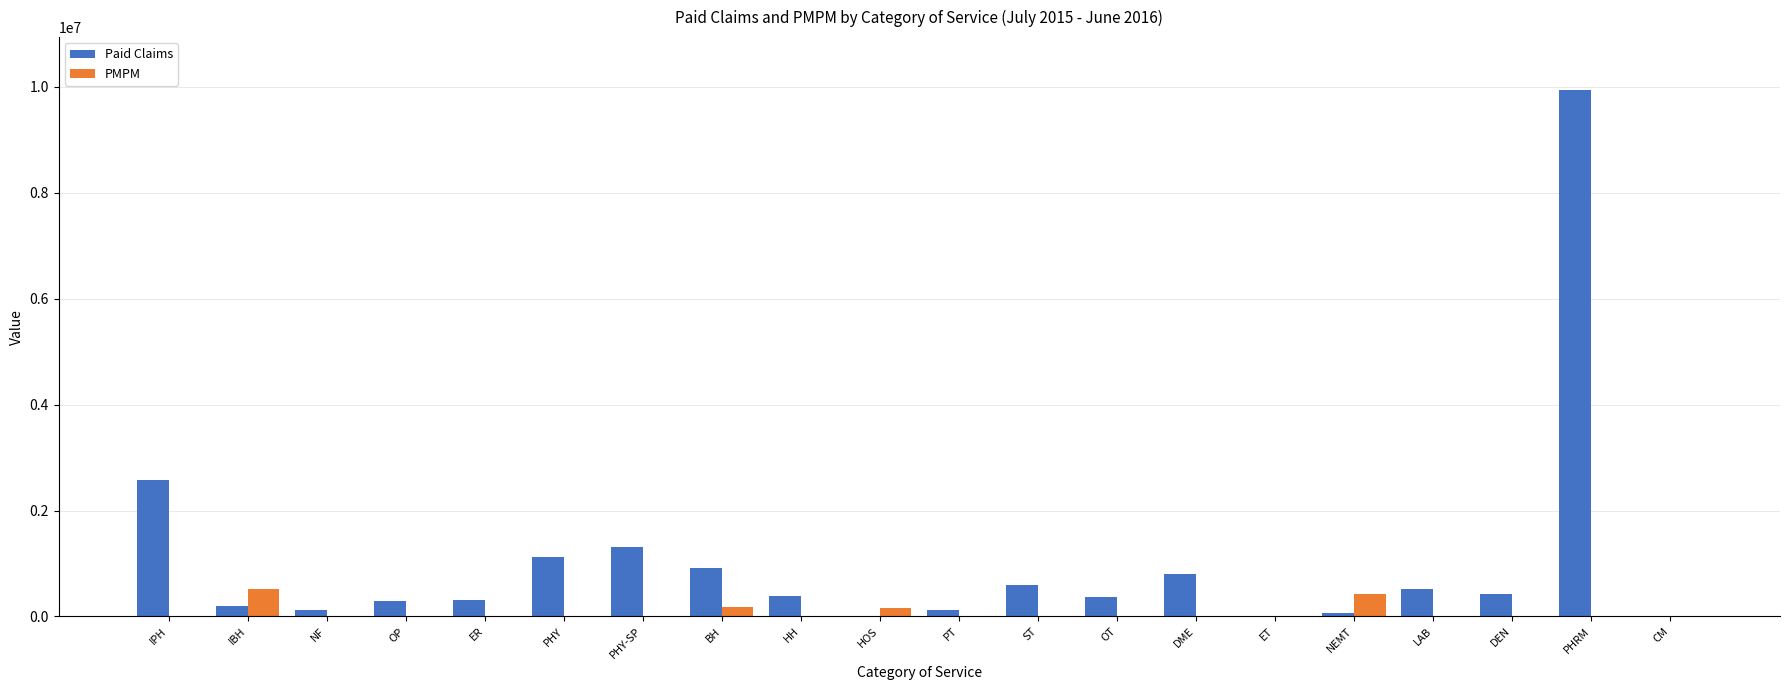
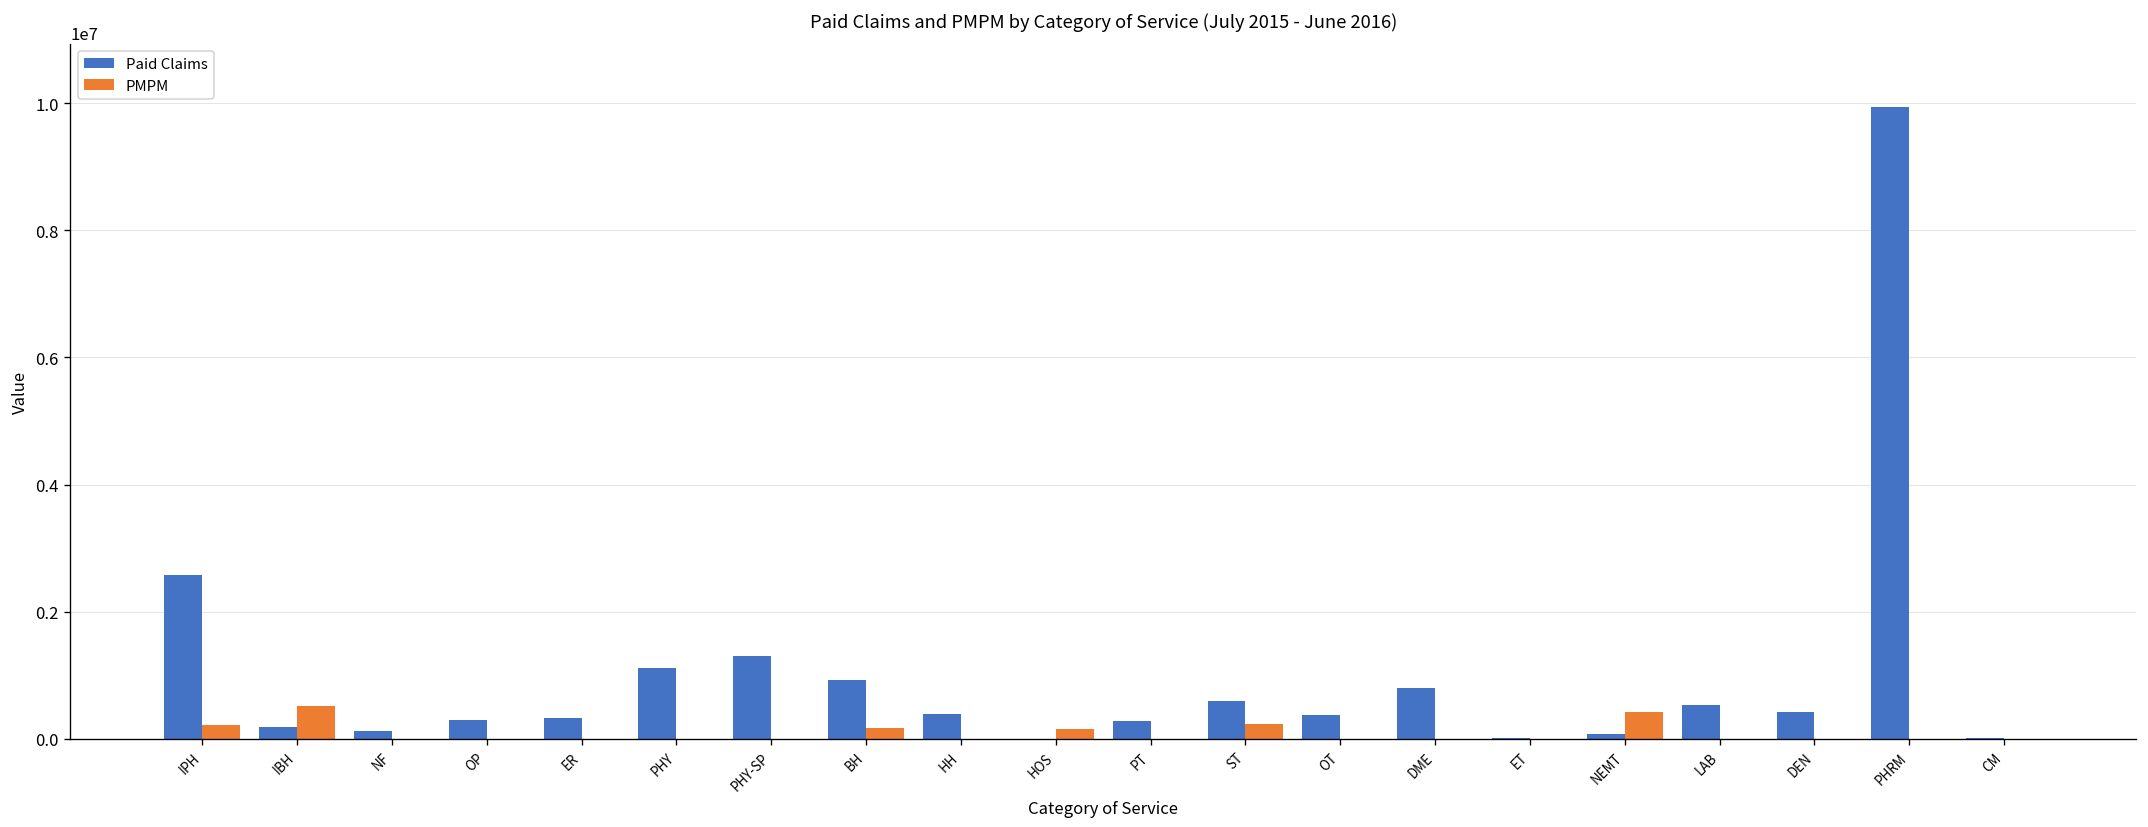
  {
    "Paid Claims": {
      "IPH": 2600000,
      "IBH": 200000,
      "NF": 100000,
      "OP": 300000,
      "ER": 300000,
      "PHY": 1100000,
      "PHY-SP": 1300000,
      "BH": 900000,
      "HH": 400000,
-     "PT": 100000,
+     "PT": 300000,
      "ST": 600000,
      "OT": 400000,
      "DME": 800000,
      "NEMT": 100000,
      "LAB": 500000,
      "DEN": 400000,
      "PHRM": 9900000
    },
    "PMPM": {
-     "IPH": 0,
+     "IPH": 200000,
      "IBH": 500000,
      "BH": 200000,
      "HOS": 200000,
-     "ST": 0,
+     "ST": 200000,
      "NEMT": 400000
    }
  }
